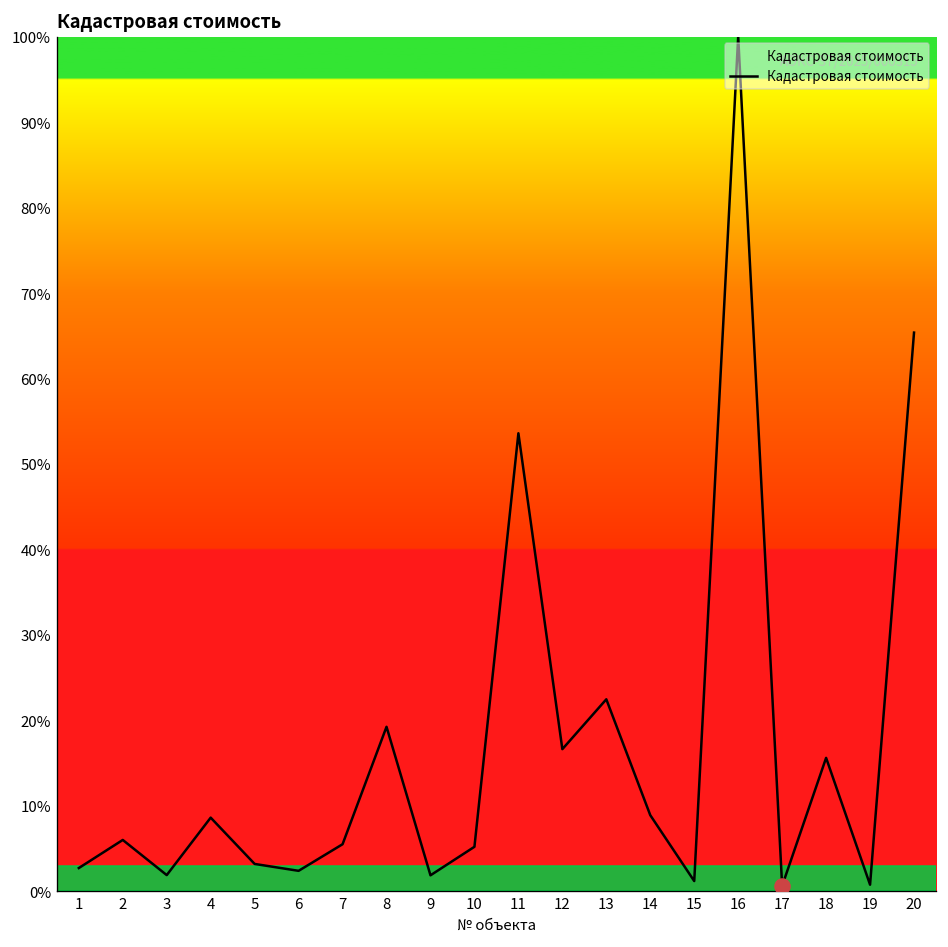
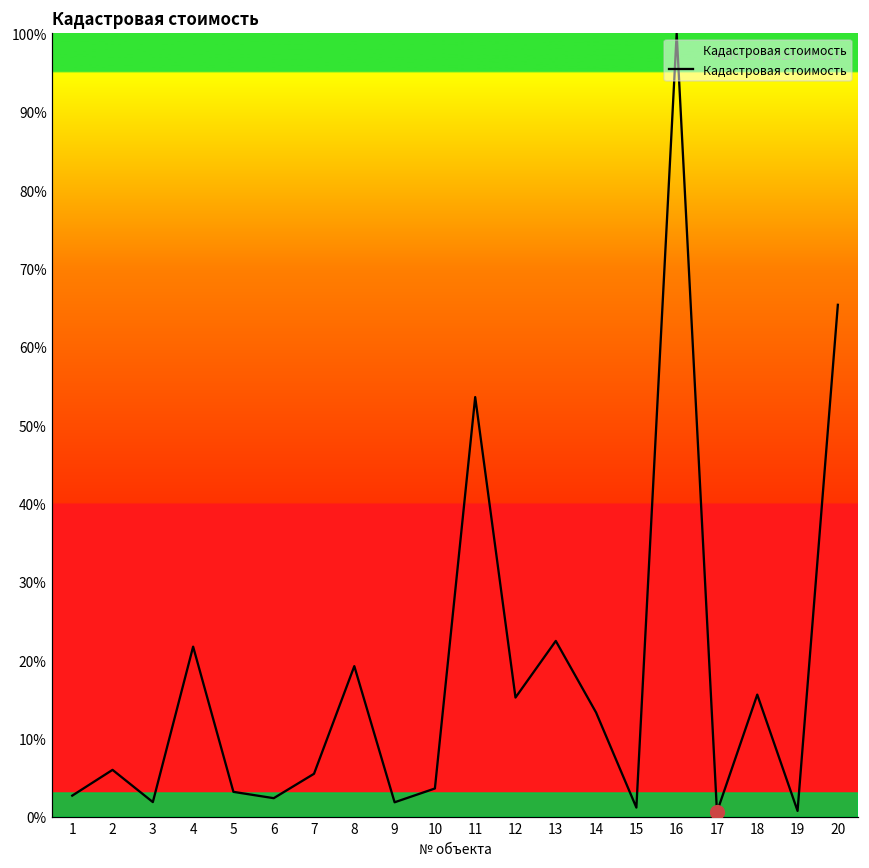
  {
    "Кадастровая стоимость": {
      "2": "6%",
-     "4": "9%",
+     "4": "22%",
      "5": "3%",
      "7": "6%",
      "8": "19%",
-     "10": "5%",
+     "10": "4%",
      "11": "54%",
-     "12": "17%",
+     "12": "15%",
      "13": "22%",
-     "14": "9%",
+     "14": "13%",
      "16": "100%",
      "18": "16%",
      "20": "65%"
    }
  }
